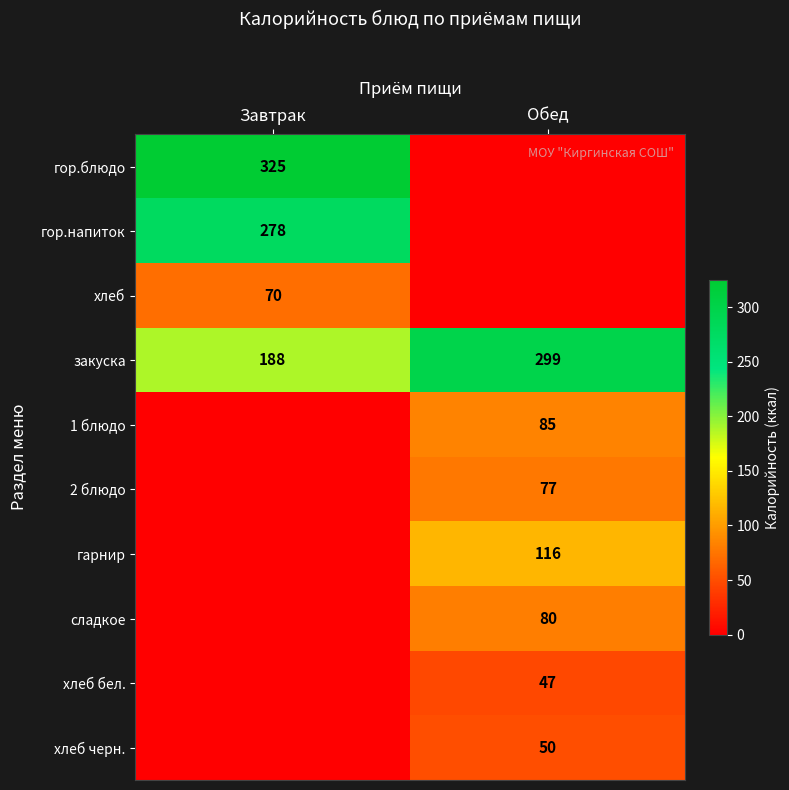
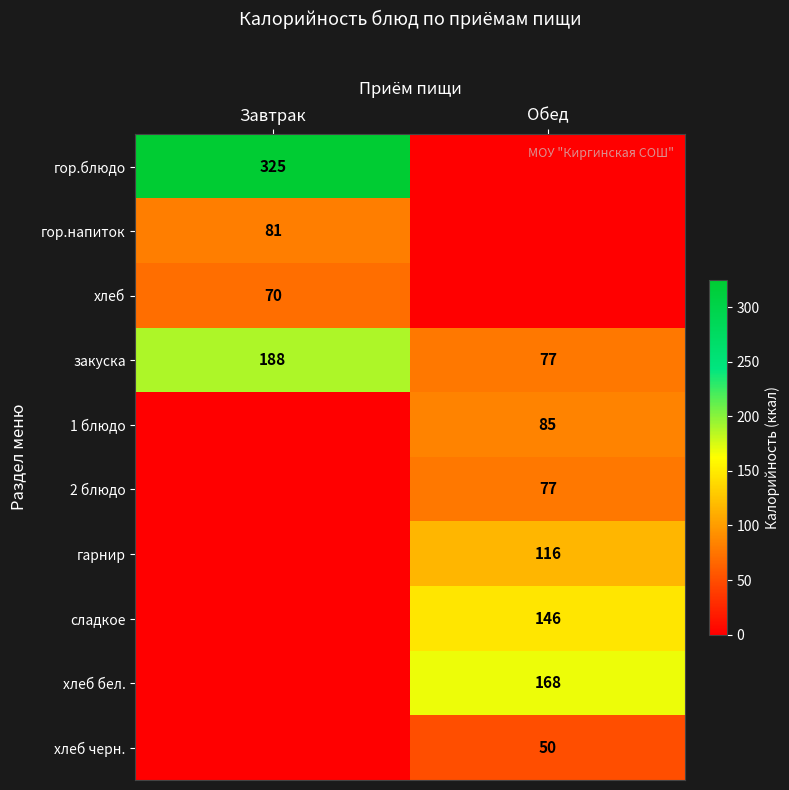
  {
    "гор.блюдо": {
      "Завтрак": 325
    },
    "гор.напиток": {
-     "Завтрак": 278
+     "Завтрак": 81
    },
    "хлеб": {
      "Завтрак": 70
    },
    "закуска": {
      "Завтрак": 188,
-     "Обед": 299
+     "Обед": 77
    },
    "1 блюдо": {
      "Обед": 85
    },
    "2 блюдо": {
      "Обед": 77
    },
    "гарнир": {
      "Обед": 116
    },
    "сладкое": {
-     "Обед": 80
+     "Обед": 146
    },
    "хлеб бел.": {
-     "Обед": 47
+     "Обед": 168
    },
    "хлеб черн.": {
      "Обед": 50
    }
  }
